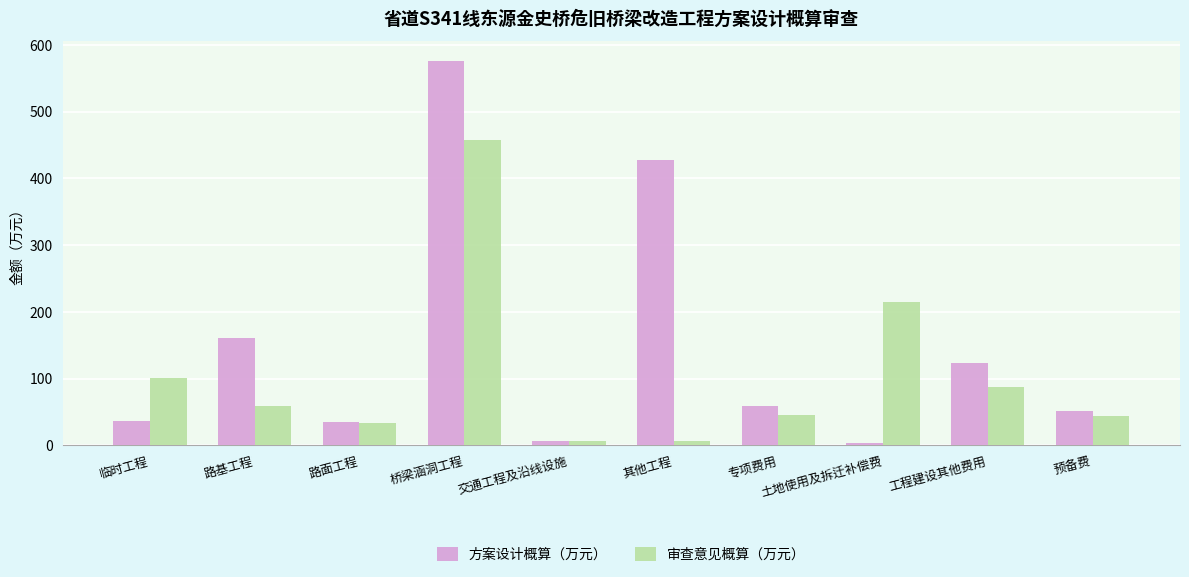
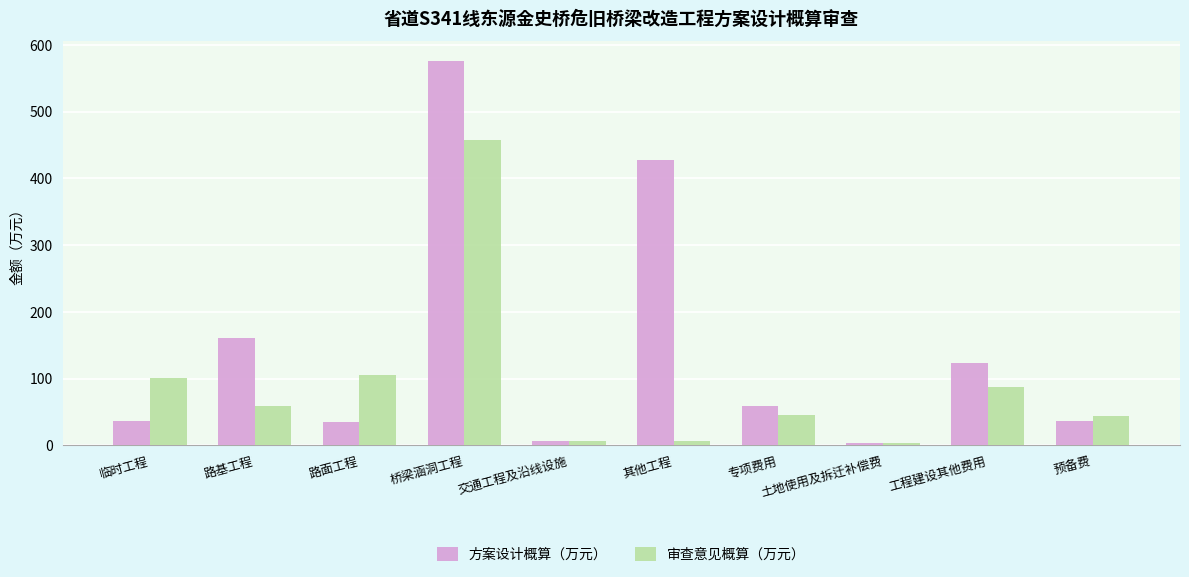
  {
    "方案设计概算（万元）": {
      "临时工程": 40,
      "路基工程": 160,
      "路面工程": 30,
      "桥梁涵洞工程": 580,
      "交通工程及沿线设施": 10,
      "其他工程": 430,
      "专项费用": 60,
      "工程建设其他费用": 120,
-     "预备费": 50
+     "预备费": 40
    },
    "审查意见概算（万元）": {
      "临时工程": 100,
      "路基工程": 60,
-     "路面工程": 30,
+     "路面工程": 110,
      "桥梁涵洞工程": 460,
      "交通工程及沿线设施": 10,
      "其他工程": 10,
      "专项费用": 50,
-     "土地使用及拆迁补偿费": 210,
+     "土地使用及拆迁补偿费": 0,
      "工程建设其他费用": 90,
      "预备费": 40
    }
  }
